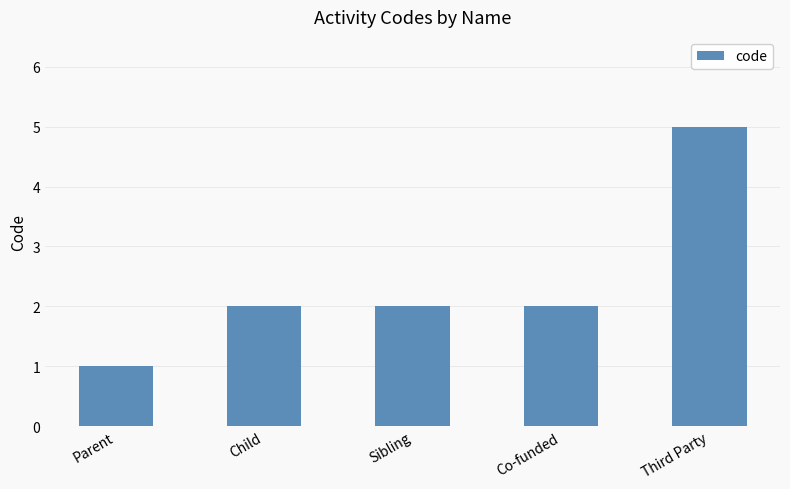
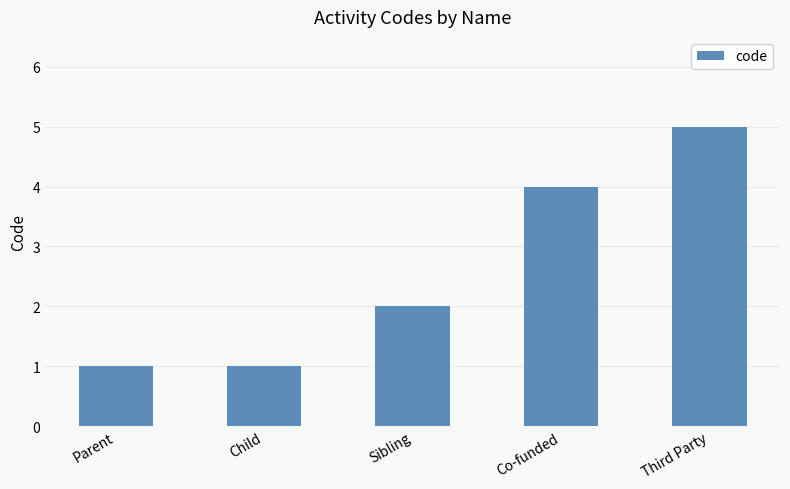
  {
    "Parent": 1,
-   "Child": 2,
+   "Child": 1,
    "Sibling": 2,
-   "Co-funded": 2,
+   "Co-funded": 4,
    "Third Party": 5
  }
